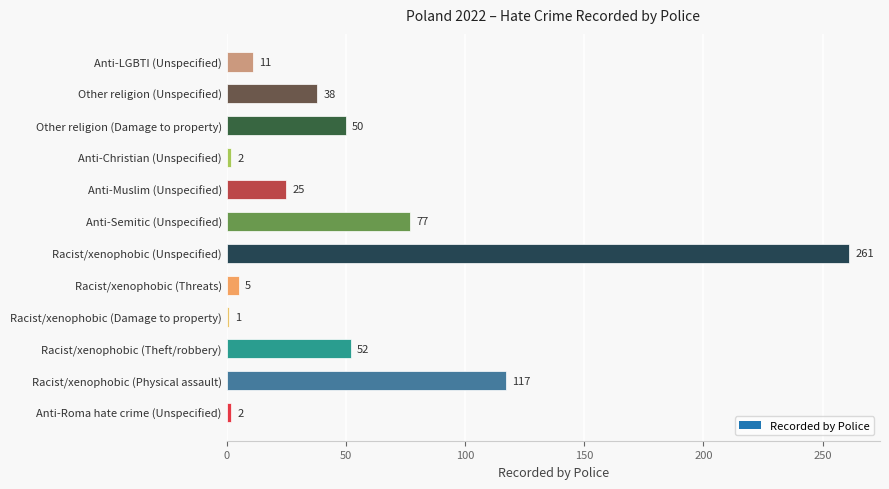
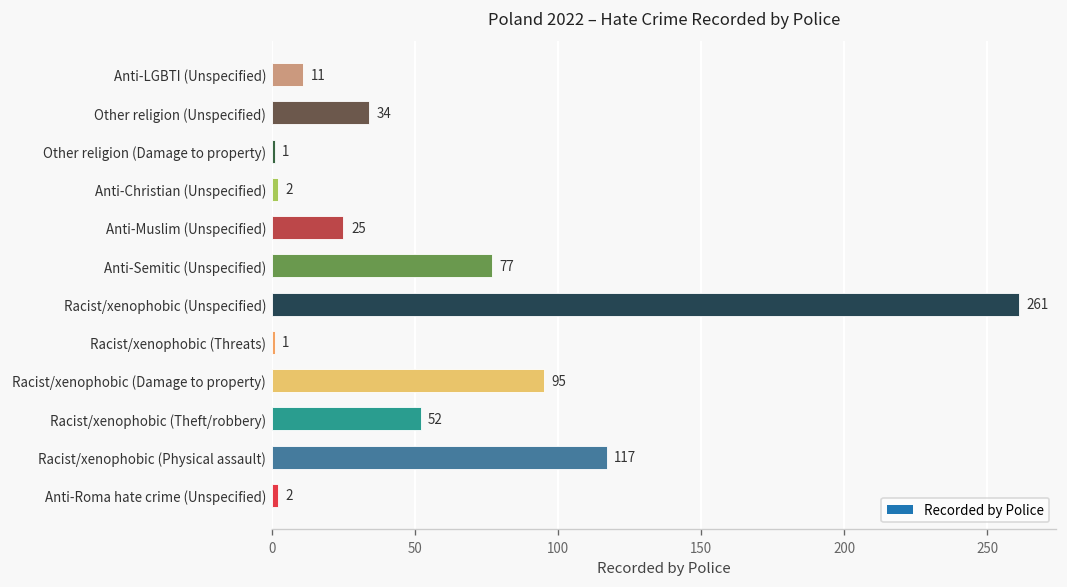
  {
    "Anti-LGBTI (Unspecified)": 11,
-   "Other religion (Unspecified)": 38,
-   "Other religion (Damage to property)": 50,
+   "Other religion (Unspecified)": 34,
+   "Other religion (Damage to property)": 1,
    "Anti-Christian (Unspecified)": 2,
    "Anti-Muslim (Unspecified)": 25,
    "Anti-Semitic (Unspecified)": 77,
    "Racist/xenophobic (Unspecified)": 261,
-   "Racist/xenophobic (Threats)": 5,
-   "Racist/xenophobic (Damage to property)": 1,
+   "Racist/xenophobic (Threats)": 1,
+   "Racist/xenophobic (Damage to property)": 95,
    "Racist/xenophobic (Theft/robbery)": 52,
    "Racist/xenophobic (Physical assault)": 117,
    "Anti-Roma hate crime (Unspecified)": 2
  }
